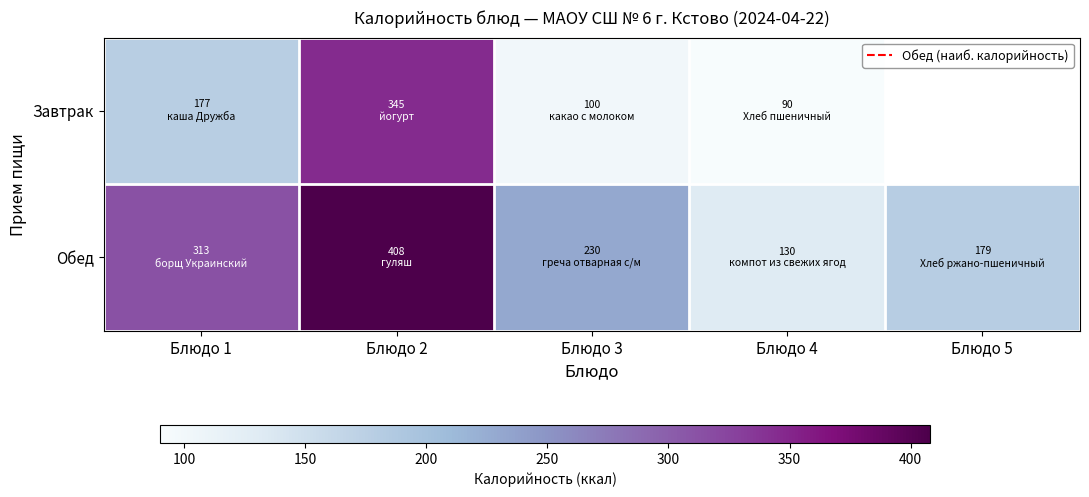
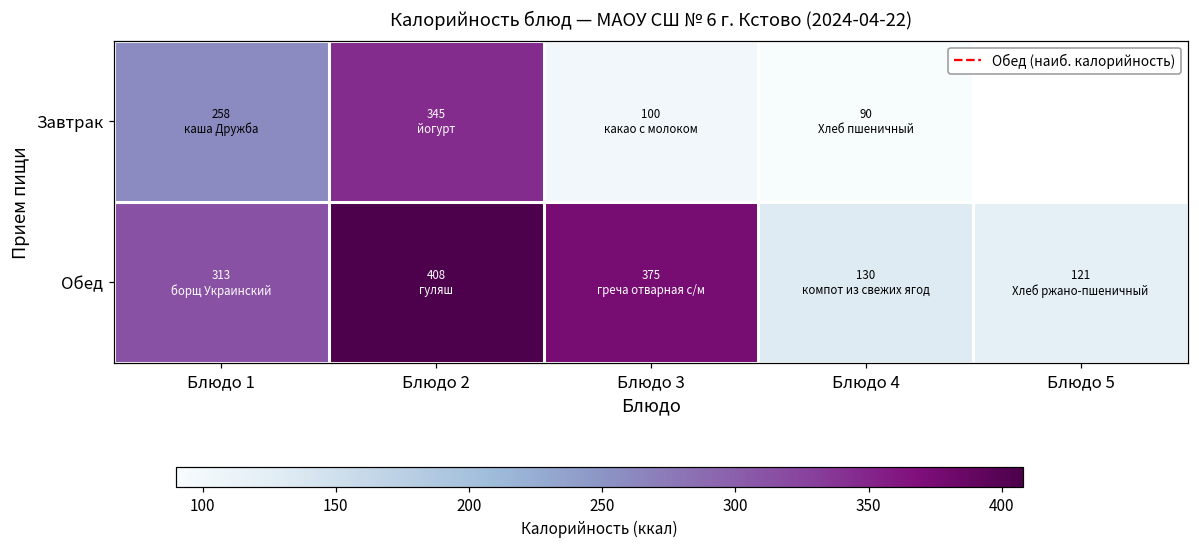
  {
    "Завтрак": {
-     "Блюдо 1": 177,
+     "Блюдо 1": 258,
      "Блюдо 2": 345,
      "Блюдо 3": 100,
      "Блюдо 4": 90
    },
    "Обед": {
      "Блюдо 1": 313,
      "Блюдо 2": 408,
-     "Блюдо 3": 230,
+     "Блюдо 3": 375,
      "Блюдо 4": 130,
-     "Блюдо 5": 179
+     "Блюдо 5": 121
    }
  }
